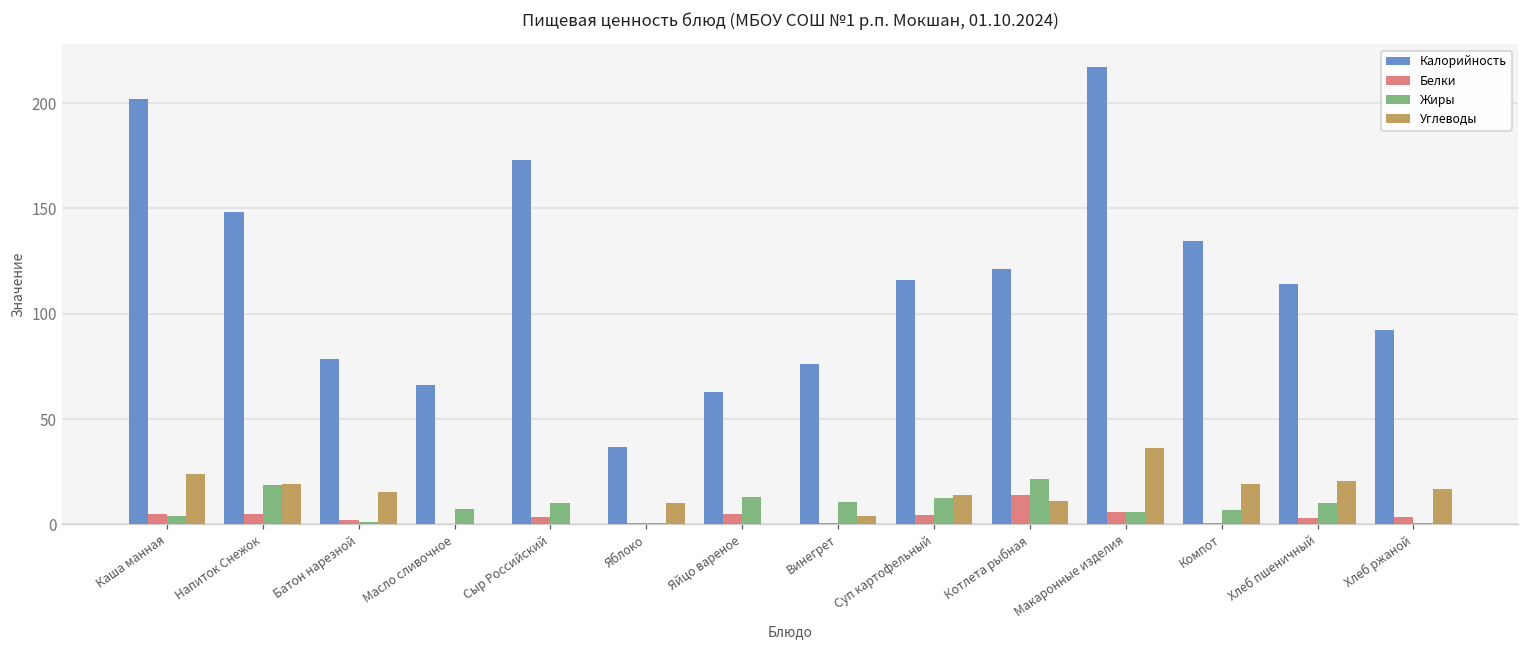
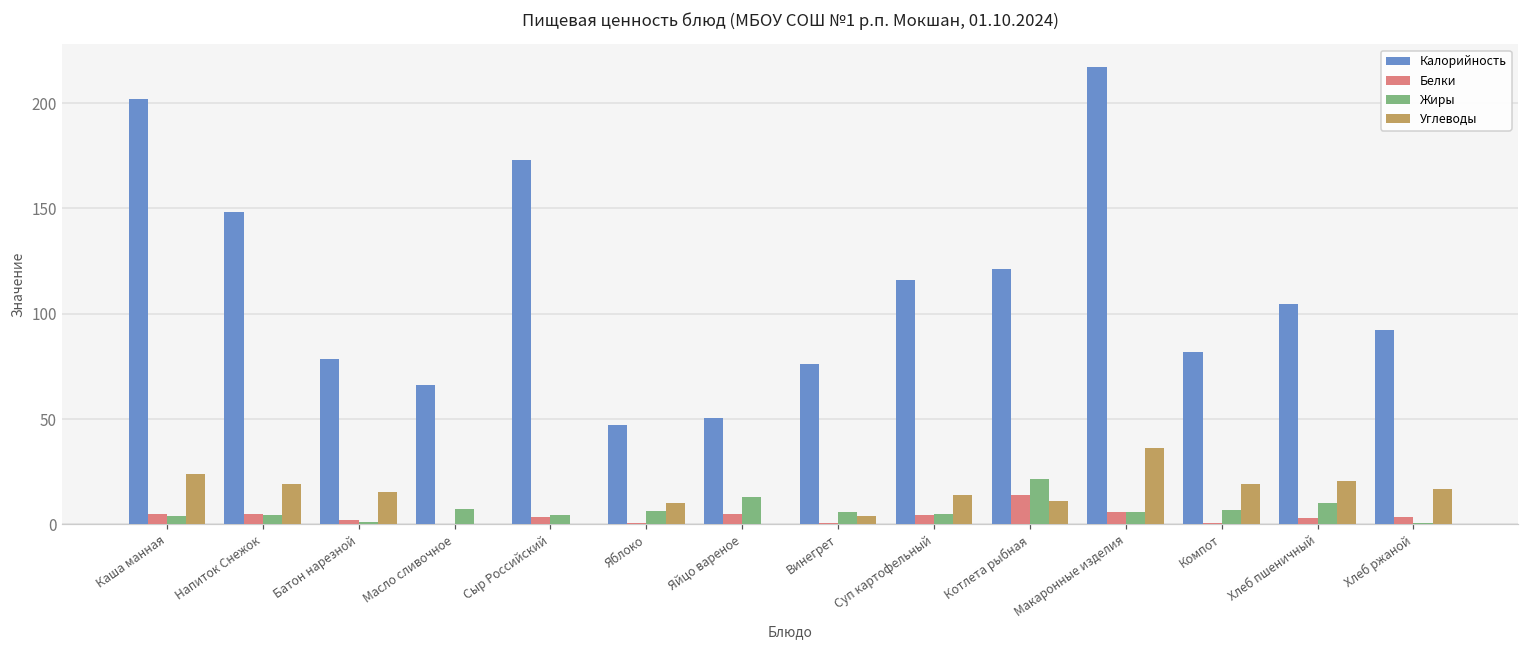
  {
    "Калорийность": {
      "Каша манная": 202,
      "Напиток Снежок": 149,
      "Батон нарезной": 79,
      "Масло сливочное": 66,
      "Сыр Российский": 173,
-     "Яблоко": 37,
-     "Яйцо вареное": 63,
+     "Яблоко": 47,
+     "Яйцо вареное": 51,
      "Винегрет": 76,
      "Суп картофельный": 116,
      "Котлета рыбная": 121,
      "Макаронные изделия": 217,
-     "Компот": 135,
-     "Хлеб пшеничный": 114,
+     "Компот": 82,
+     "Хлеб пшеничный": 105,
      "Хлеб ржаной": 92
    },
    "Жиры": {
      "Каша манная": 4,
-     "Напиток Снежок": 19,
+     "Напиток Снежок": 5,
      "Масло сливочное": 7,
-     "Сыр Российский": 10,
-     "Яблоко": 0,
+     "Сыр Российский": 4,
+     "Яблоко": 6,
      "Яйцо вареное": 13,
-     "Винегрет": 11,
-     "Суп картофельный": 13,
+     "Винегрет": 6,
+     "Суп картофельный": 5,
      "Котлета рыбная": 21,
      "Макаронные изделия": 6,
      "Компот": 7,
      "Хлеб пшеничный": 10
    }
  }
